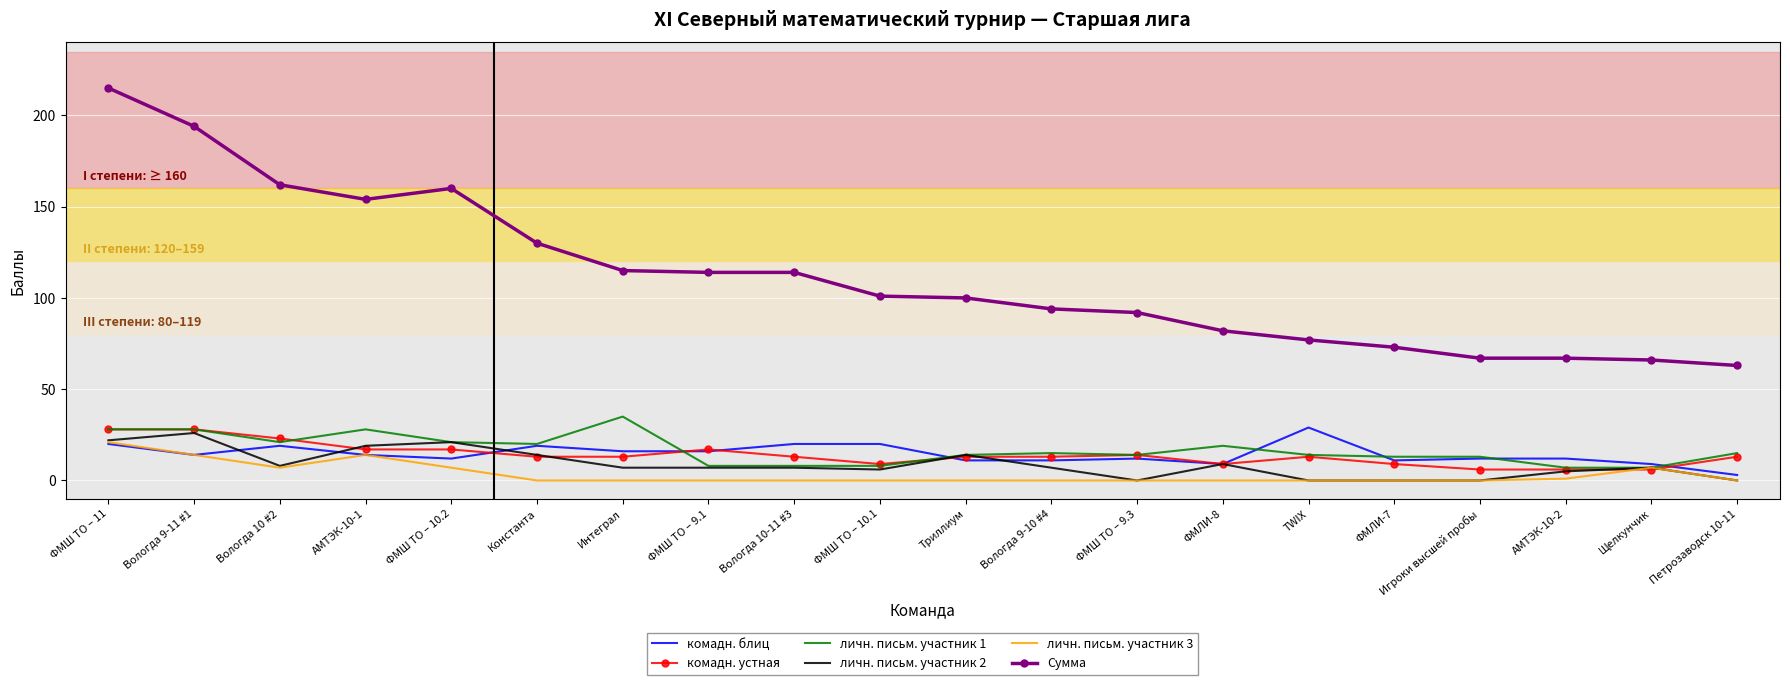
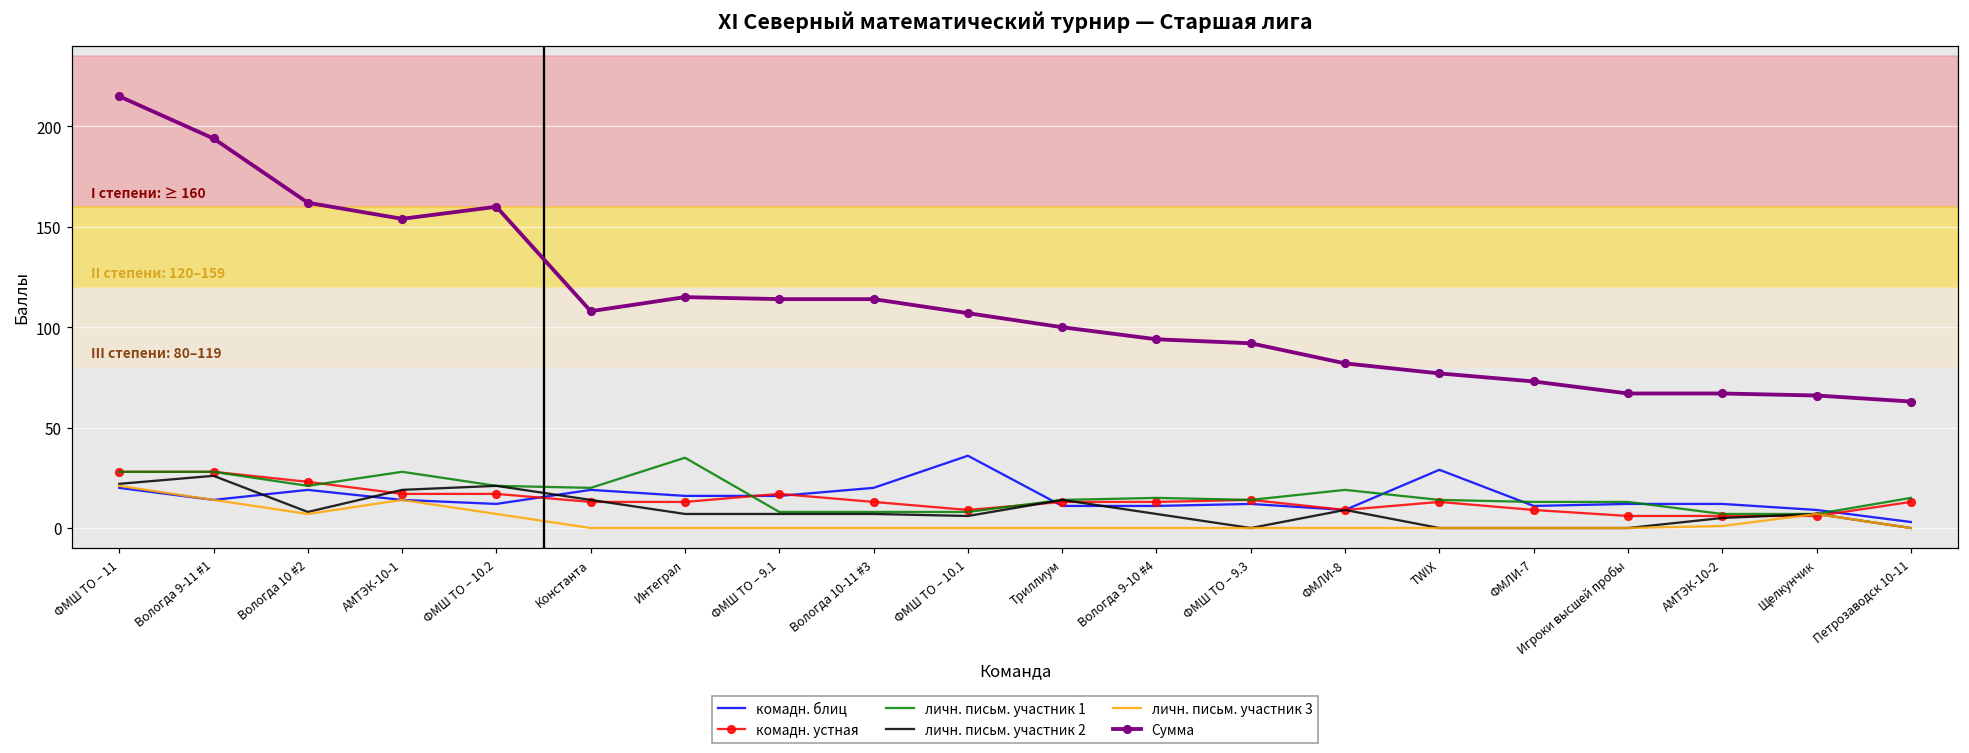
  {
    "комадн. блиц": {
      "Вологда 10 #2": 19,
      "ФМШ ТО – 10.2": 12,
      "Интеграл": 16,
      "Вологда 10-11 #3": 20,
-     "ФМШ ТО – 10.1": 20,
+     "ФМШ ТО – 10.1": 36,
      "Триллиум": 11,
      "Вологда 9-10 #4": 11,
      "ФМШ ТО – 9.3": 12,
      "TWIX": 29,
      "ФМЛИ-7": 11,
      "АМТЭК-10-2": 12,
      "Щелкунчик": 9,
      "Петрозаводск 10-11": 3
    },
    "комадн. устная": {
      "Вологда 10 #2": 23,
      "АМТЭК-10-1": 17,
      "ФМШ ТО – 10.2": 17,
      "Интеграл": 13,
      "Вологда 10-11 #3": 13,
      "Вологда 9-10 #4": 13,
      "ФМЛИ-7": 9,
      "Игроки высшей пробы": 6,
      "Петрозаводск 10-11": 13
    },
    "личн. письм. участник 1": {
      "Вологда 10 #2": 21,
      "АМТЭК-10-1": 28,
      "Интеграл": 35,
      "Вологда 9-10 #4": 15,
      "ФМЛИ-8": 19,
      "ФМЛИ-7": 13,
      "Петрозаводск 10-11": 15
    },
    "личн. письм. участник 2": {
      "Вологда 9-11 #1": 26,
      "АМТЭК-10-1": 19,
      "Интеграл": 7,
      "ФМШ ТО – 10.1": 6,
      "Вологда 9-10 #4": 7
    },
    "личн. письм. участник 3": {
      "ФМШ ТО – 10.2": 7,
      "Константа": 0,
      "Интеграл": 0,
      "ФМШ ТО – 9.1": 0,
      "Вологда 10-11 #3": 0,
      "ФМШ ТО – 10.1": 0,
      "Триллиум": 0,
      "Вологда 9-10 #4": 0,
      "ФМЛИ-8": 0,
      "АМТЭК-10-2": 1
    },
    "Сумма": {
      "ФМШ ТО – 11": 215,
      "Вологда 9-11 #1": 194,
      "Вологда 10 #2": 162,
      "АМТЭК-10-1": 154,
      "ФМШ ТО – 10.2": 160,
-     "Константа": 130,
+     "Константа": 108,
      "Интеграл": 115,
      "ФМШ ТО – 9.1": 114,
      "Вологда 10-11 #3": 114,
-     "ФМШ ТО – 10.1": 101,
+     "ФМШ ТО – 10.1": 107,
      "Триллиум": 100,
      "Вологда 9-10 #4": 94,
      "ФМШ ТО – 9.3": 92,
      "ФМЛИ-8": 82,
      "TWIX": 77,
      "ФМЛИ-7": 73,
      "Игроки высшей пробы": 67,
      "АМТЭК-10-2": 67,
      "Щелкунчик": 66,
      "Петрозаводск 10-11": 63
    }
  }
